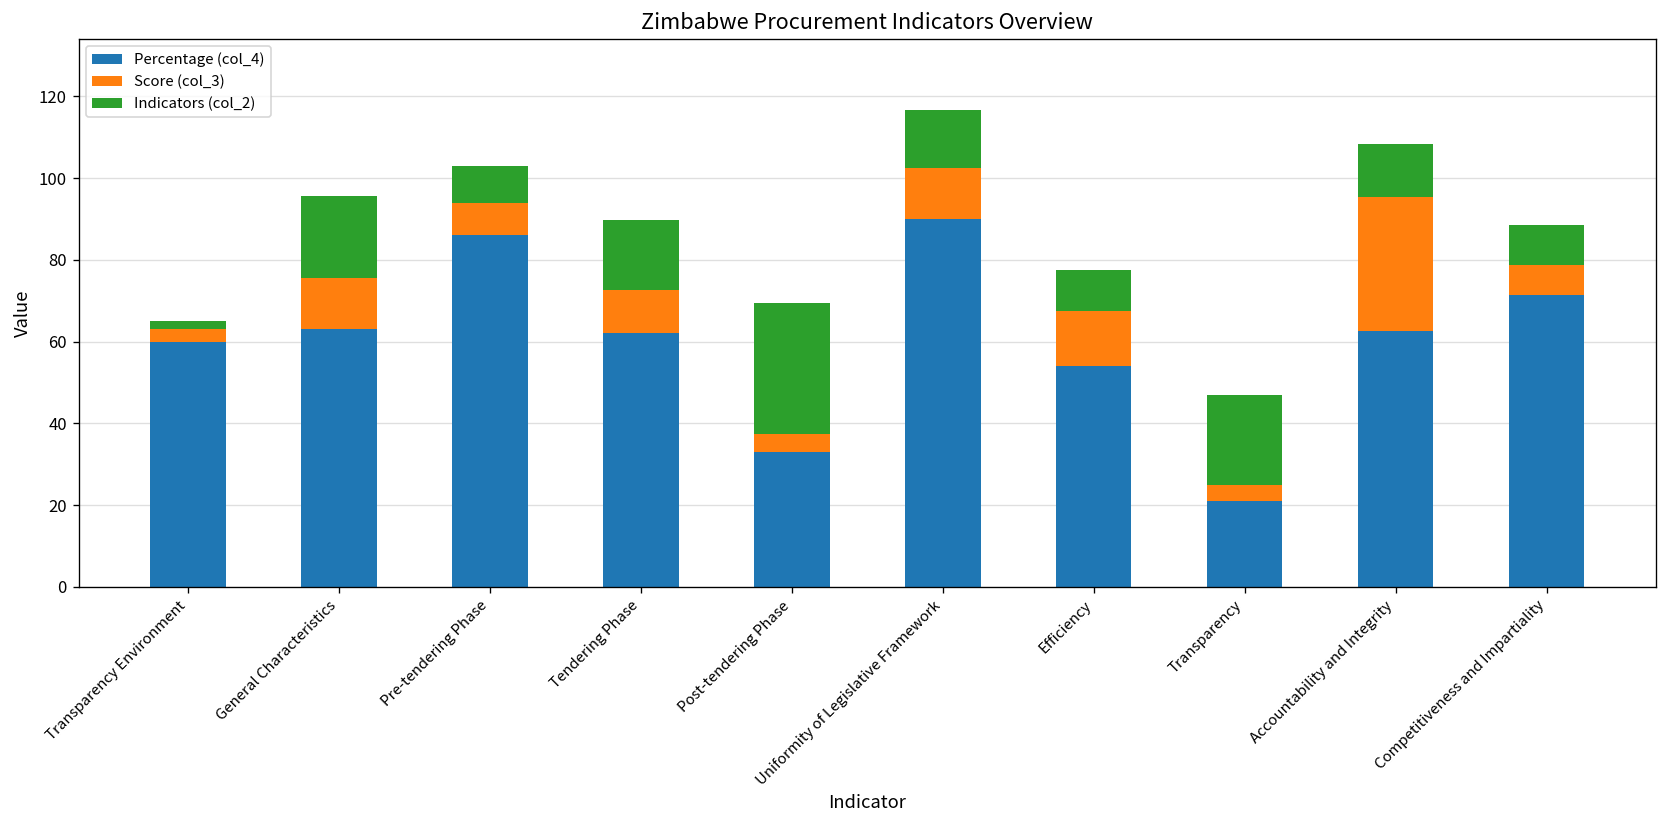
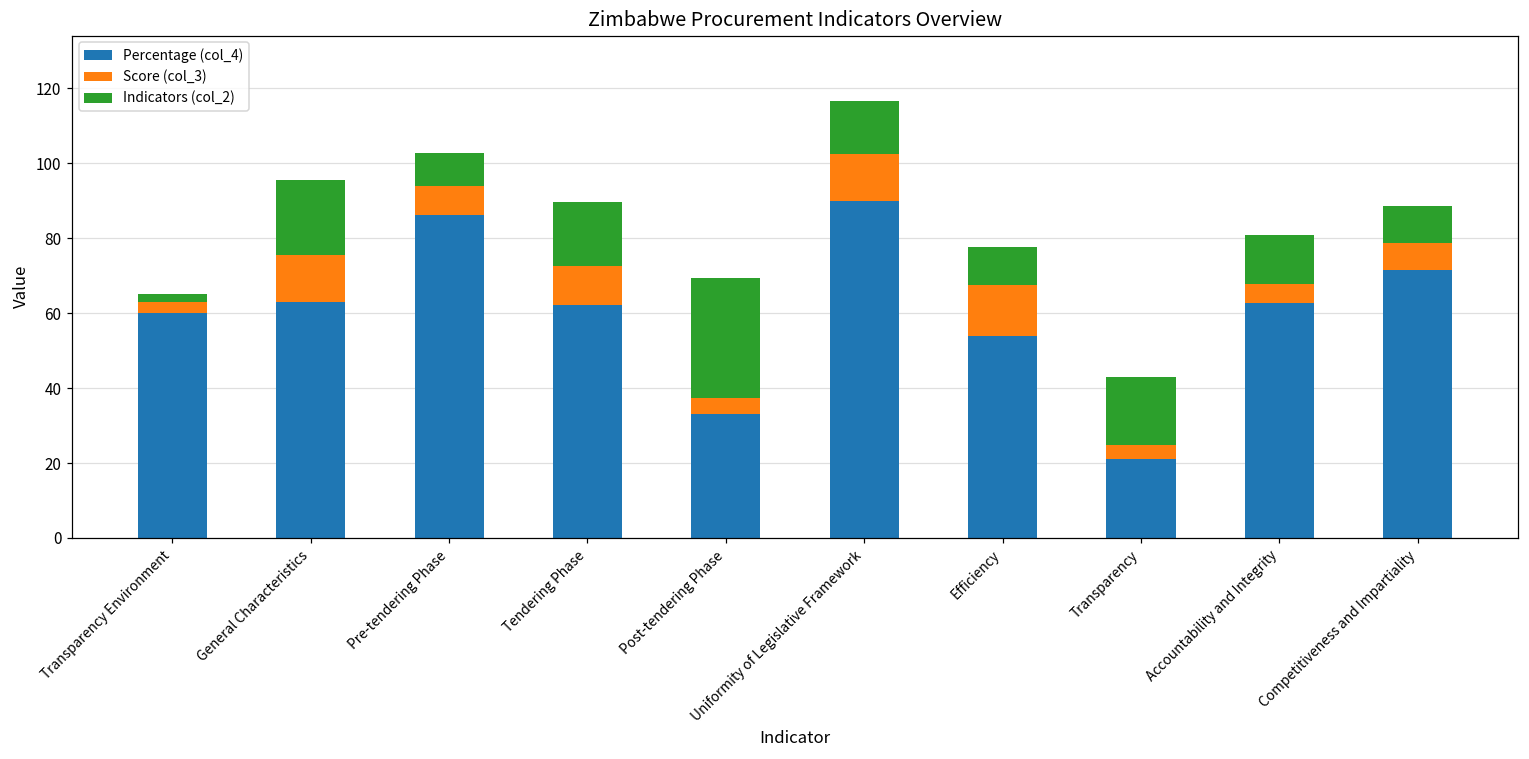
  {
    "Percentage (col_4)": {
      "Transparency Environment": 60,
      "General Characteristics": 63,
      "Pre-tendering Phase": 86,
      "Tendering Phase": 62,
      "Post-tendering Phase": 33,
      "Uniformity of Legislative Framework": 90,
      "Efficiency": 54,
      "Transparency": 21,
      "Accountability and Integrity": 63,
      "Competitiveness and Impartiality": 72
    },
    "Score (col_3)": {
      "Transparency Environment": 3,
      "General Characteristics": 13,
      "Pre-tendering Phase": 8,
      "Tendering Phase": 11,
      "Post-tendering Phase": 4,
      "Uniformity of Legislative Framework": 13,
      "Efficiency": 14,
      "Transparency": 4,
-     "Accountability and Integrity": 33,
+     "Accountability and Integrity": 5,
      "Competitiveness and Impartiality": 7
    },
    "Indicators (col_2)": {
      "Transparency Environment": 2,
      "General Characteristics": 20,
      "Pre-tendering Phase": 9,
      "Tendering Phase": 17,
      "Post-tendering Phase": 32,
      "Uniformity of Legislative Framework": 14,
      "Efficiency": 10,
-     "Transparency": 22,
+     "Transparency": 18,
      "Accountability and Integrity": 13,
      "Competitiveness and Impartiality": 10
    }
  }
